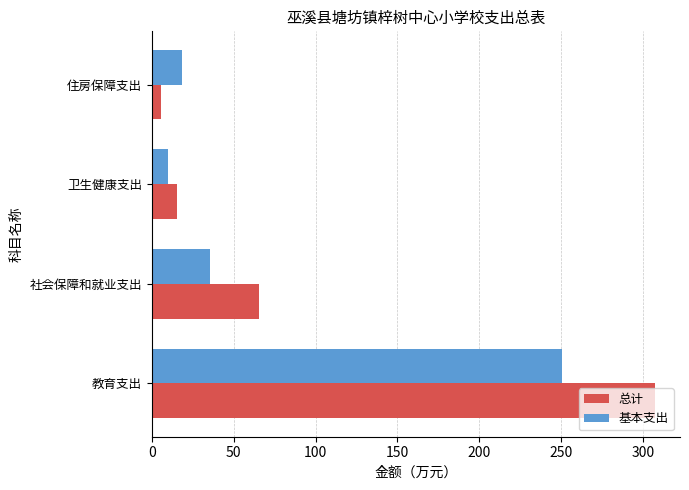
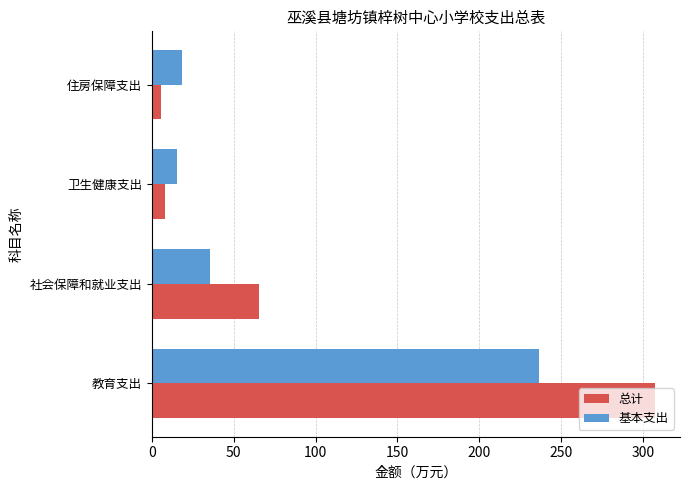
  {
    "总计": {
      "住房保障支出": 5,
-     "卫生健康支出": 16,
+     "卫生健康支出": 8,
      "社会保障和就业支出": 65
    },
    "基本支出": {
      "住房保障支出": 19,
-     "卫生健康支出": 10,
+     "卫生健康支出": 16,
      "社会保障和就业支出": 36,
-     "教育支出": 250
+     "教育支出": 237
    }
  }
